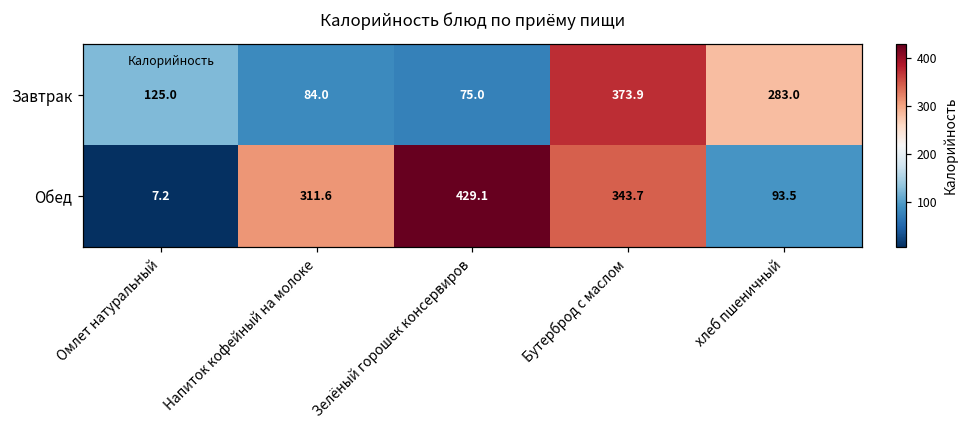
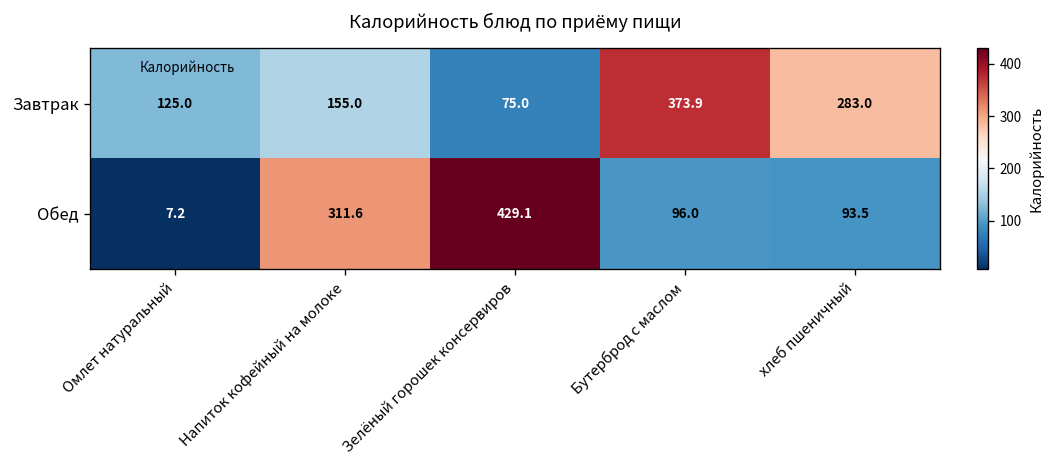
  {
    "Завтрак": {
      "Омлет натуральный": 125.0,
-     "Напиток кофейный на молоке": 84.0,
+     "Напиток кофейный на молоке": 155.0,
      "Зелёный горошек консервиров": 75.0,
      "Бутерброд с маслом": 373.9,
      "хлеб пшеничный": 283.0
    },
    "Обед": {
      "Омлет натуральный": 7.2,
      "Напиток кофейный на молоке": 311.6,
      "Зелёный горошек консервиров": 429.1,
-     "Бутерброд с маслом": 343.7,
+     "Бутерброд с маслом": 96.0,
      "хлеб пшеничный": 93.5
    }
  }
